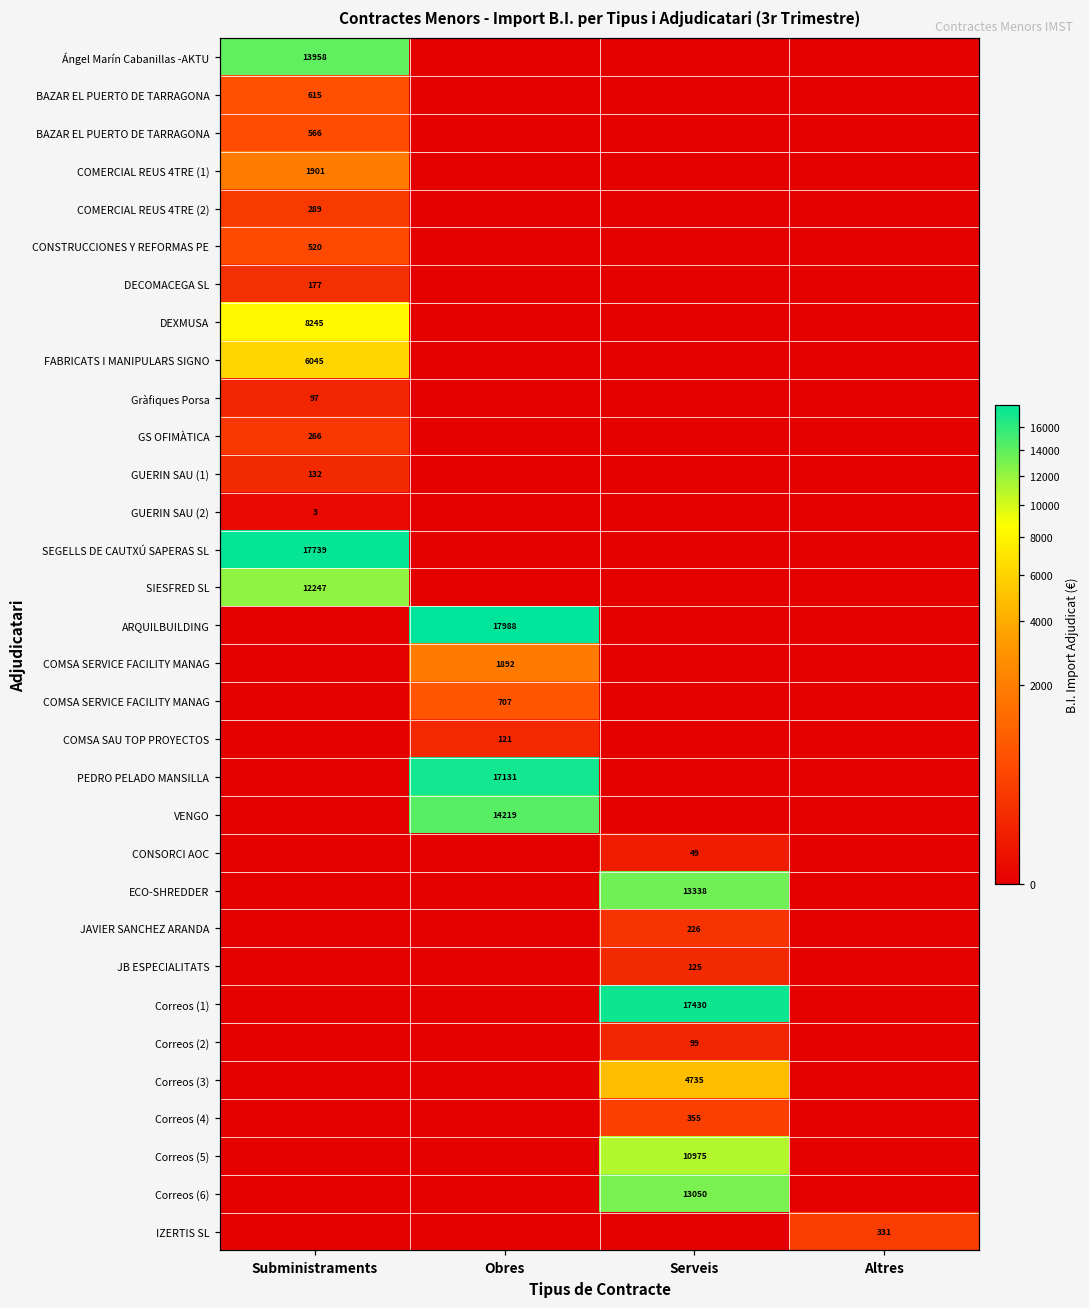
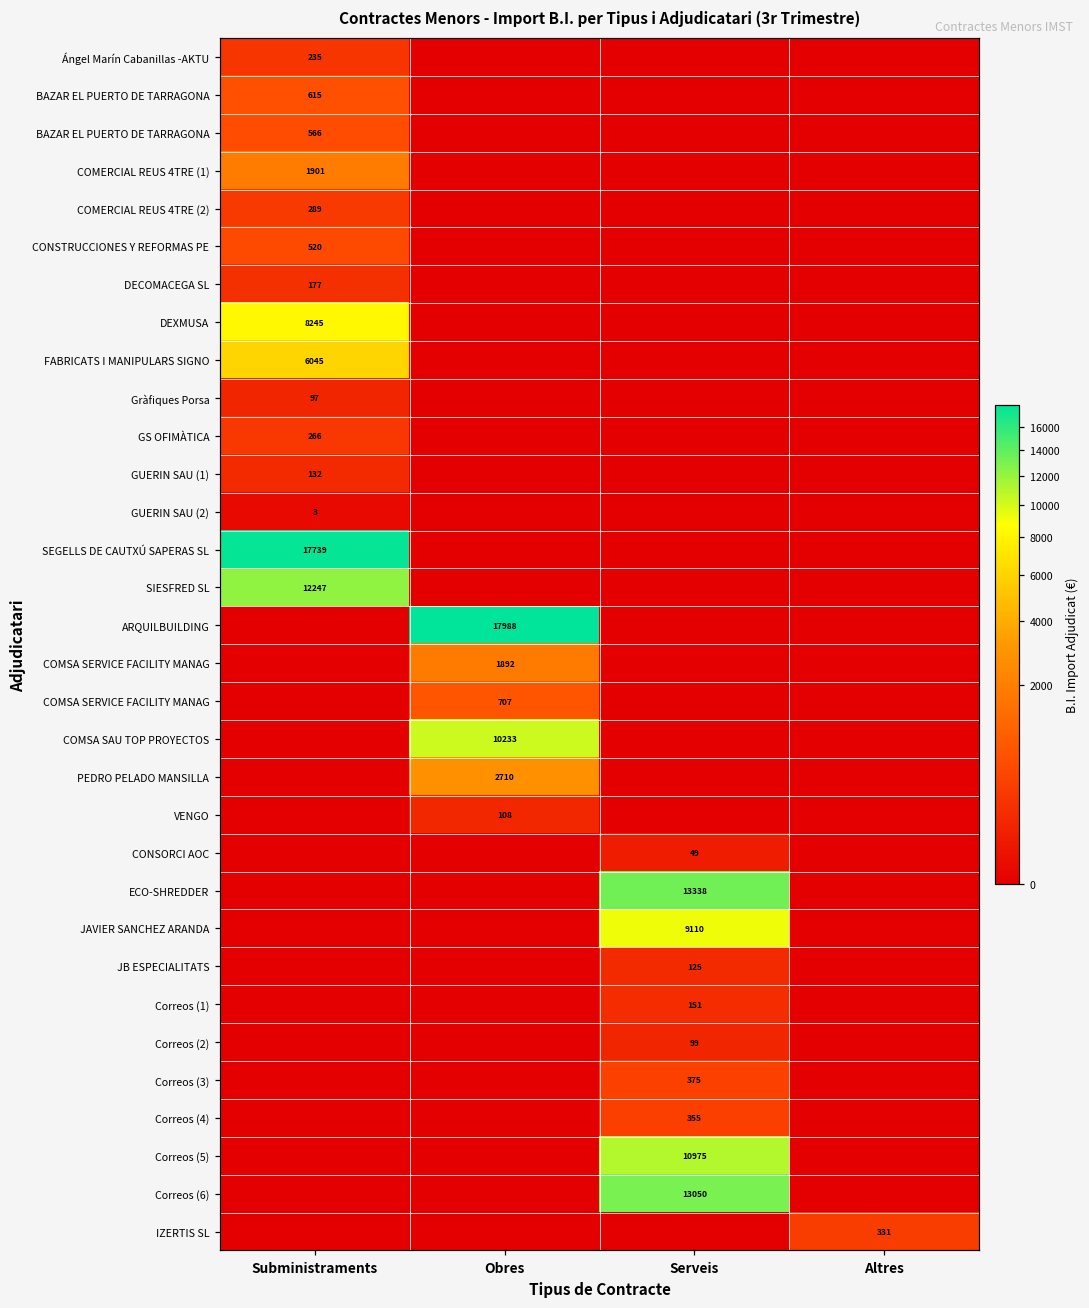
  {
    "Ángel Marín Cabanillas -AKTU": {
-     "Subministraments": 13958
+     "Subministraments": 235
    },
    "COMERCIAL REUS 4TRE (1)": {
      "Subministraments": 1901
    },
    "COMERCIAL REUS 4TRE (2)": {
      "Subministraments": 289
    },
    "CONSTRUCCIONES Y REFORMAS PE": {
      "Subministraments": 520
    },
    "DECOMACEGA SL": {
      "Subministraments": 177
    },
    "DEXMUSA": {
      "Subministraments": 8245
    },
    "FABRICATS I MANIPULARS SIGNO": {
      "Subministraments": 6045
    },
    "Gràfiques Porsa": {
      "Subministraments": 97
    },
    "GS OFIMÀTICA": {
      "Subministraments": 266
    },
    "GUERIN SAU (1)": {
      "Subministraments": 132
    },
    "GUERIN SAU (2)": {
      "Subministraments": 3
    },
    "SEGELLS DE CAUTXÚ SAPERAS SL": {
      "Subministraments": 17739
    },
    "SIESFRED SL": {
      "Subministraments": 12247
    },
    "ARQUILBUILDING": {
      "Obres": 17988
    },
    "COMSA SAU TOP PROYECTOS": {
-     "Obres": 121
+     "Obres": 10233
    },
    "PEDRO PELADO MANSILLA": {
-     "Obres": 17131
+     "Obres": 2710
    },
    "VENGO": {
-     "Obres": 14219
+     "Obres": 108
    },
    "CONSORCI AOC": {
      "Serveis": 49
    },
    "ECO-SHREDDER": {
      "Serveis": 13338
    },
    "JAVIER SANCHEZ ARANDA": {
-     "Serveis": 226
+     "Serveis": 9110
    },
    "JB ESPECIALITATS": {
      "Serveis": 125
    },
    "Correos (1)": {
-     "Serveis": 17430
+     "Serveis": 151
    },
    "Correos (2)": {
      "Serveis": 99
    },
    "Correos (3)": {
-     "Serveis": 4735
+     "Serveis": 375
    },
    "Correos (4)": {
      "Serveis": 355
    },
    "Correos (5)": {
      "Serveis": 10975
    },
    "Correos (6)": {
      "Serveis": 13050
    },
    "IZERTIS SL": {
      "Altres": 331
    }
  }
